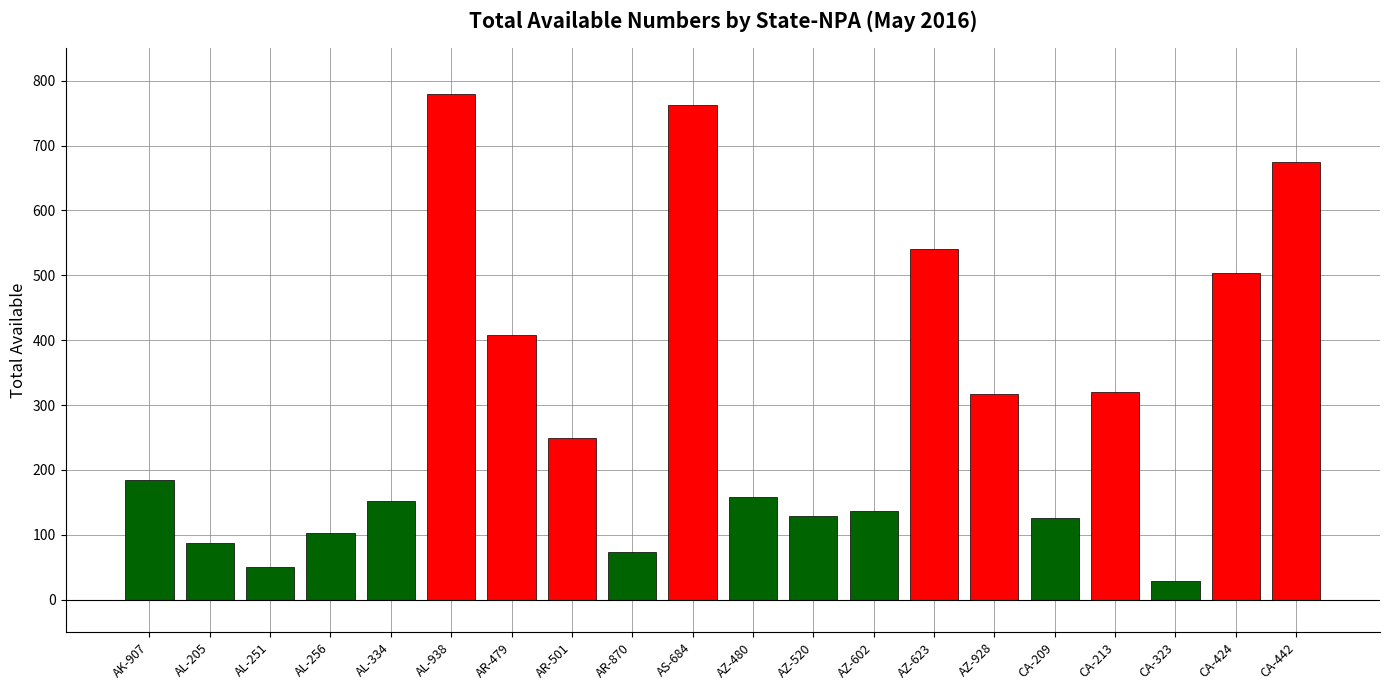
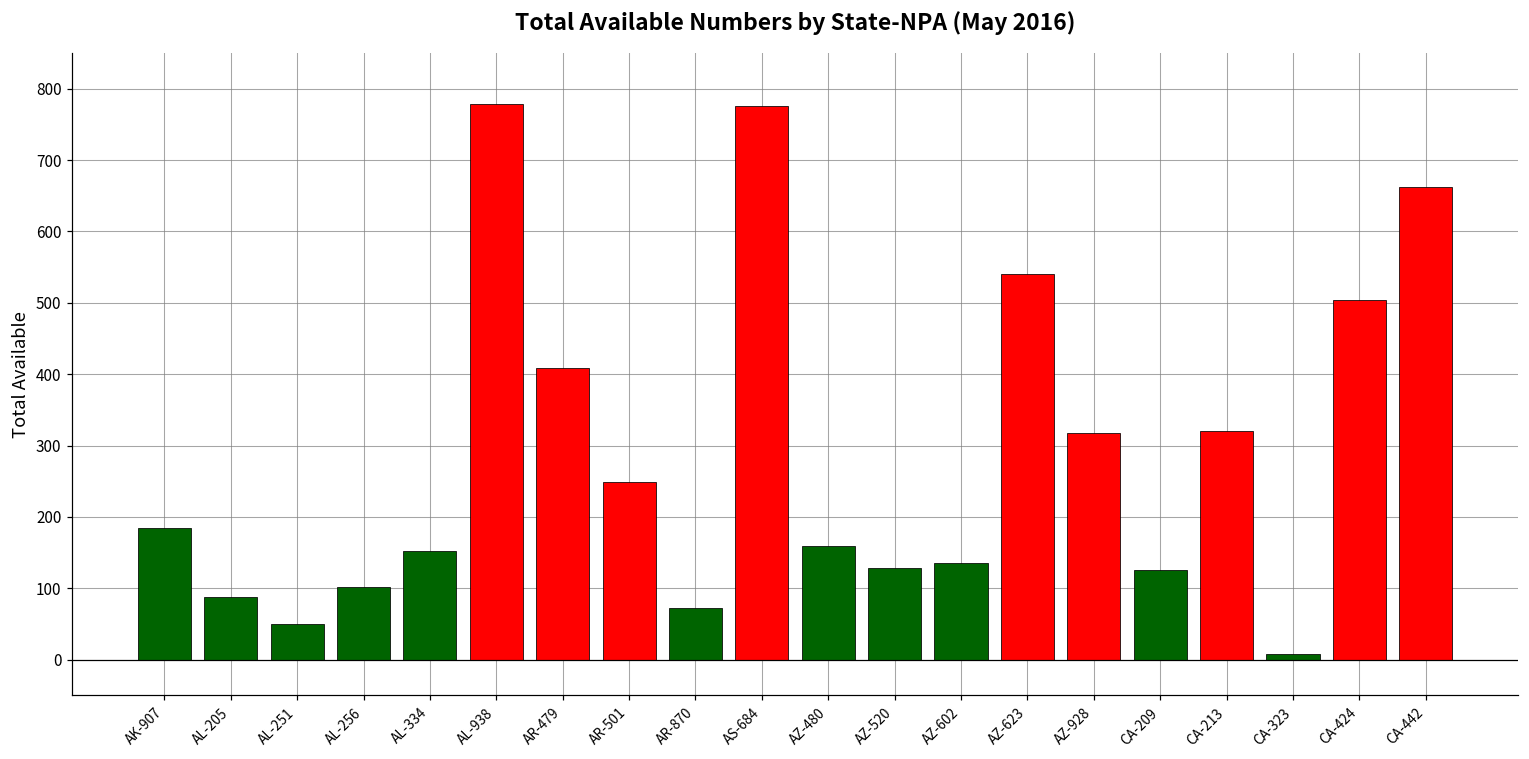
  {
    "AK-907": 180,
    "AL-205": 90,
    "AL-251": 50,
    "AL-256": 100,
    "AL-334": 150,
    "AL-938": 780,
    "AR-479": 410,
    "AR-501": 250,
    "AR-870": 70,
-   "AS-684": 760,
+   "AS-684": 780,
    "AZ-480": 160,
    "AZ-520": 130,
    "AZ-602": 140,
    "AZ-623": 540,
    "AZ-928": 320,
    "CA-209": 130,
    "CA-213": 320,
-   "CA-323": 30,
+   "CA-323": 10,
    "CA-424": 500,
-   "CA-442": 680
+   "CA-442": 660
  }
